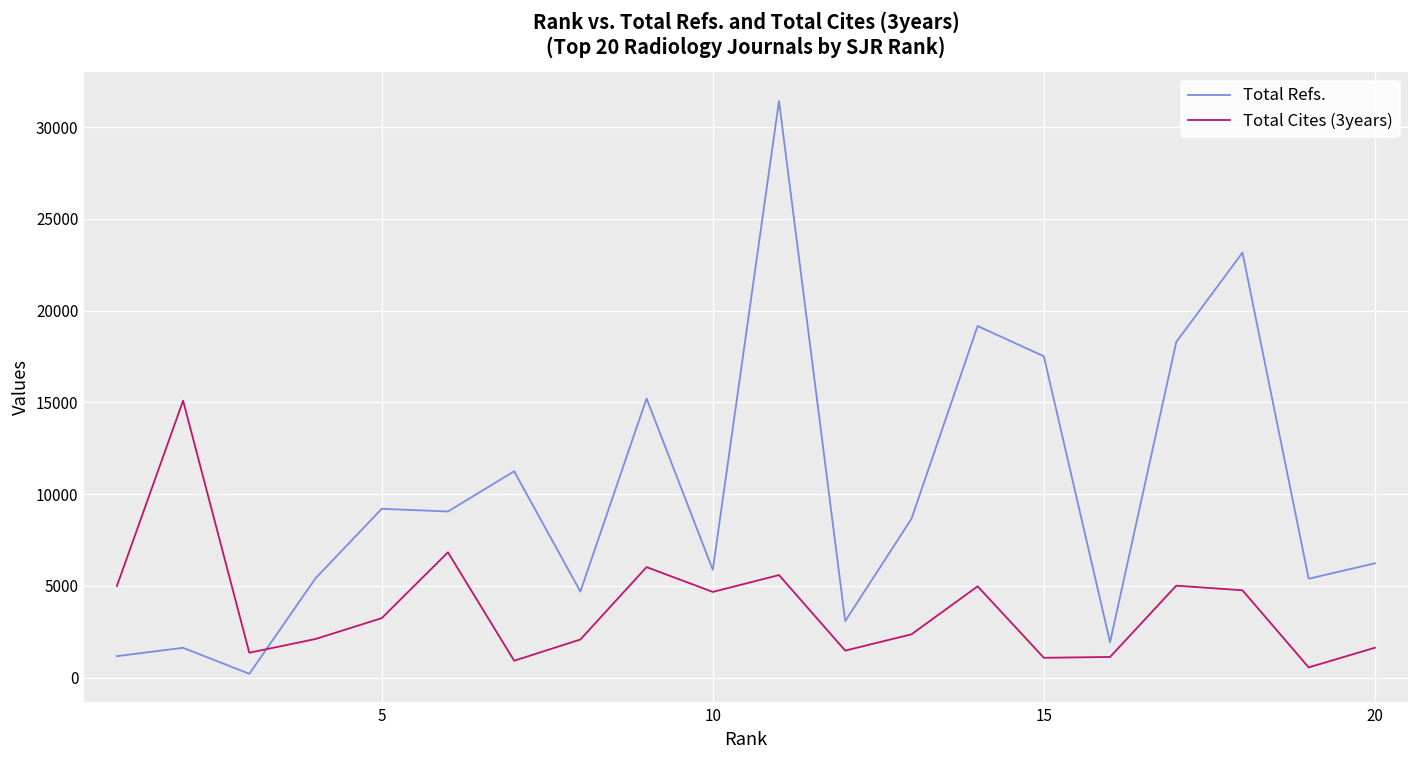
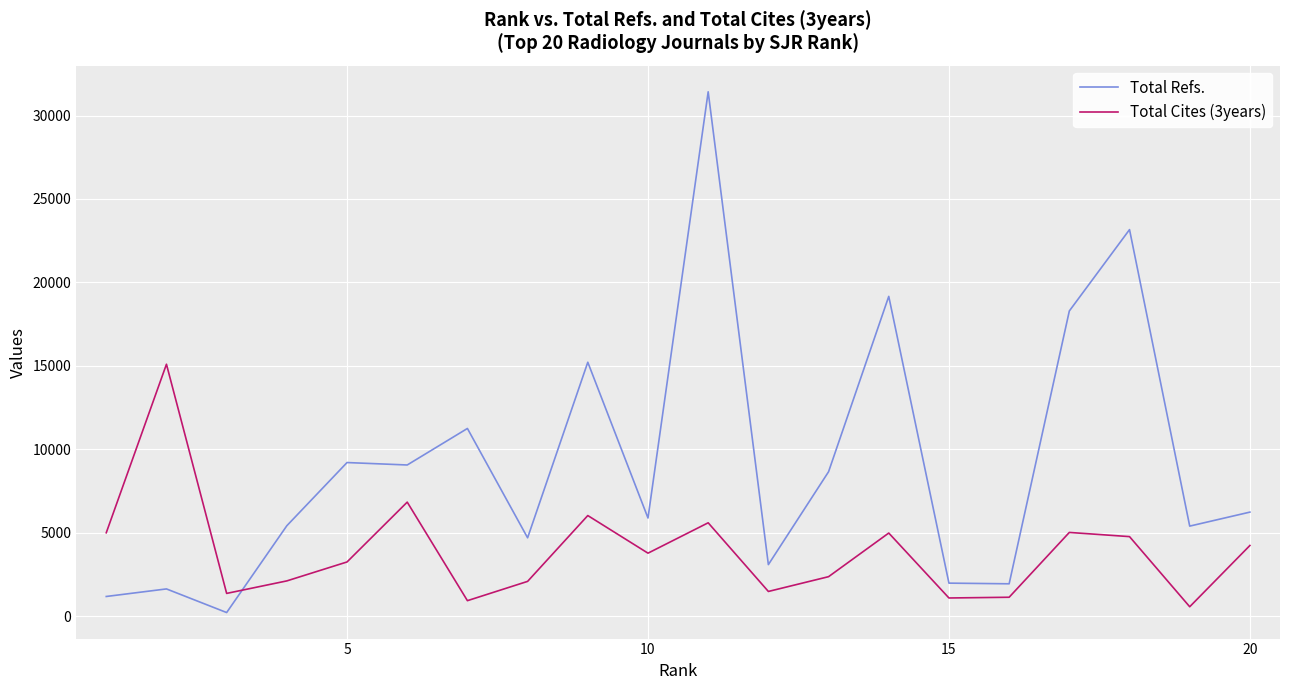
  {
    "Total Refs.": {
      "5": 9200,
      "10": 5900,
-     "15": 17500,
+     "15": 2000,
      "20": 6200
    },
    "Total Cites (3years)": {
      "5": 3200,
-     "10": 4700,
+     "10": 3800,
      "15": 1100,
-     "20": 1600
+     "20": 4200
    }
  }
